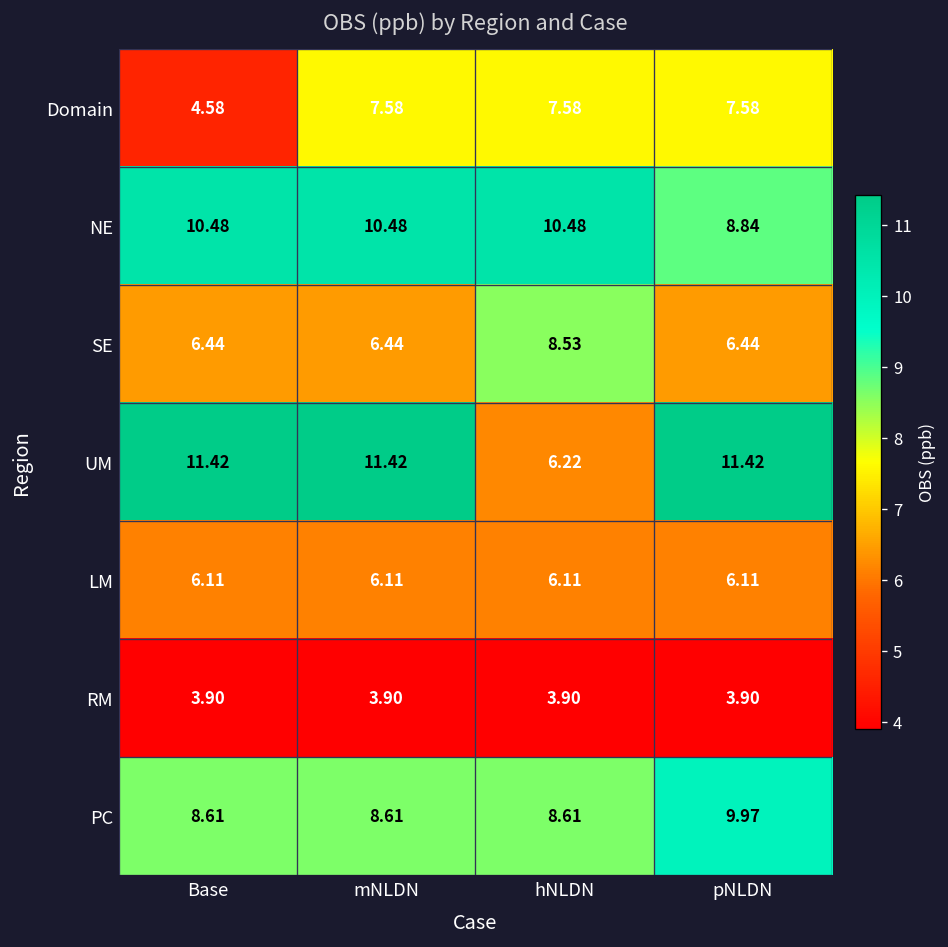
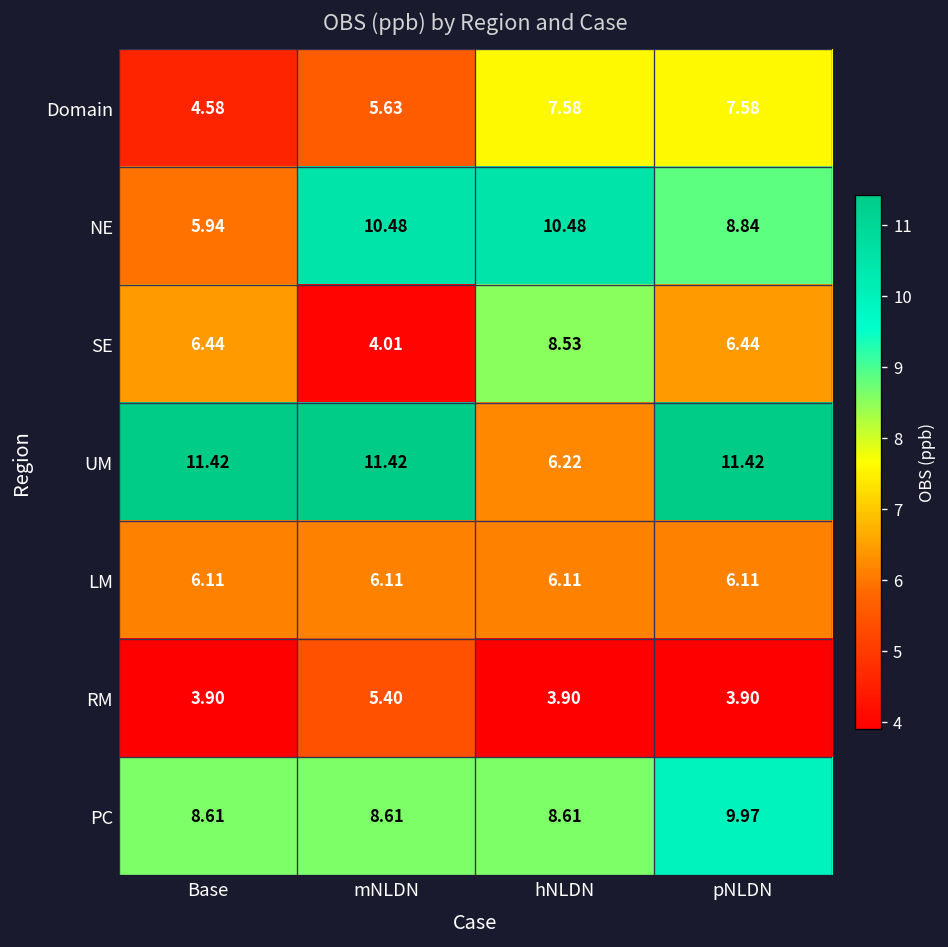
  {
    "Domain": {
      "Base": 4.58,
-     "mNLDN": 7.58,
+     "mNLDN": 5.63,
      "hNLDN": 7.58,
      "pNLDN": 7.58
    },
    "NE": {
-     "Base": 10.48,
+     "Base": 5.94,
      "mNLDN": 10.48,
      "hNLDN": 10.48,
      "pNLDN": 8.84
    },
    "SE": {
      "Base": 6.44,
-     "mNLDN": 6.44,
+     "mNLDN": 4.01,
      "hNLDN": 8.53,
      "pNLDN": 6.44
    },
    "UM": {
      "Base": 11.42,
      "mNLDN": 11.42,
      "hNLDN": 6.22,
      "pNLDN": 11.42
    },
    "LM": {
      "Base": 6.11,
      "mNLDN": 6.11,
      "hNLDN": 6.11,
      "pNLDN": 6.11
    },
    "RM": {
      "Base": 3.90,
-     "mNLDN": 3.90,
+     "mNLDN": 5.40,
      "hNLDN": 3.90,
      "pNLDN": 3.90
    },
    "PC": {
      "Base": 8.61,
      "mNLDN": 8.61,
      "hNLDN": 8.61,
      "pNLDN": 9.97
    }
  }
